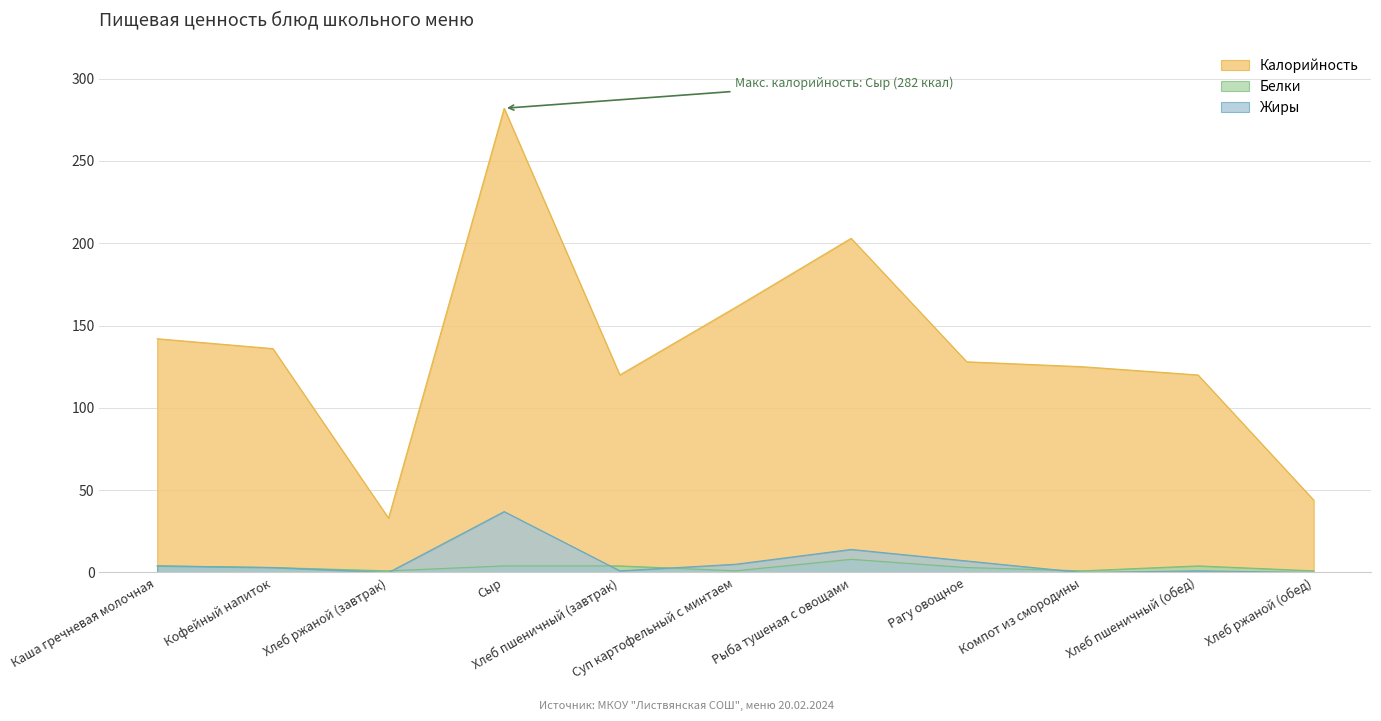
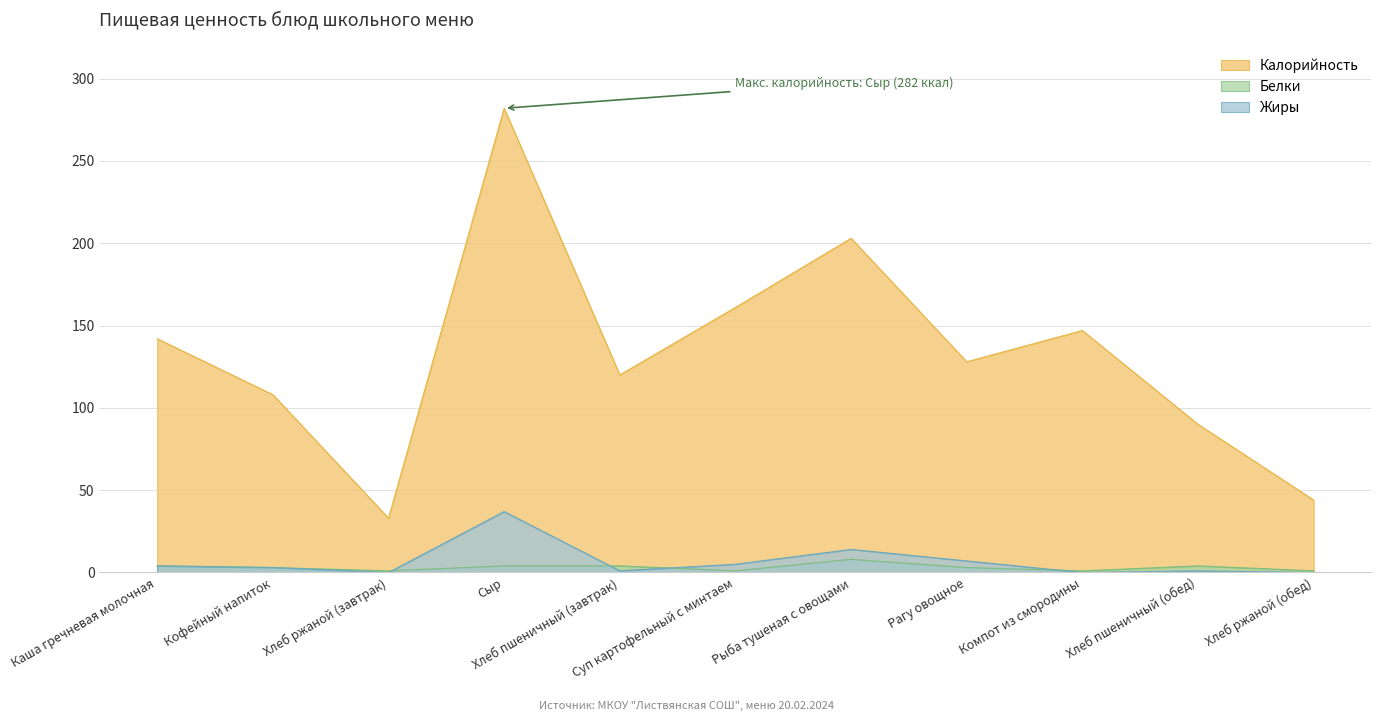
  {
    "Калорийность": {
      "Каша гречневая молочная": 142,
-     "Кофейный напиток": 136,
+     "Кофейный напиток": 108,
      "Хлеб ржаной (завтрак)": 33,
      "Хлеб пшеничный (завтрак)": 120,
      "Суп картофельный с минтаем": 161,
      "Рыба тушеная с овощами": 203,
      "Рагу овощное": 128,
-     "Компот из смородины": 125,
-     "Хлеб пшеничный (обед)": 120,
+     "Компот из смородины": 147,
+     "Хлеб пшеничный (обед)": 90,
      "Хлеб ржаной (обед)": 44
    }
  }
